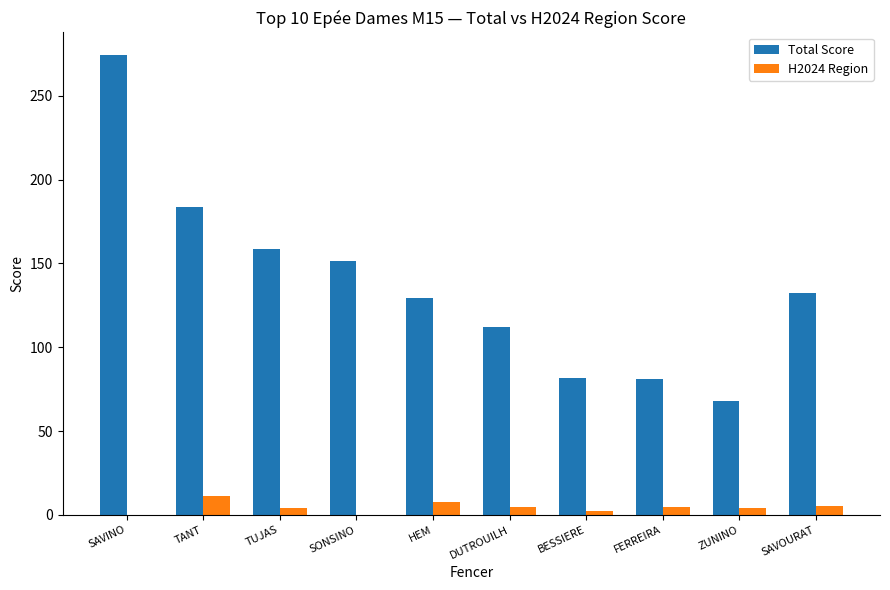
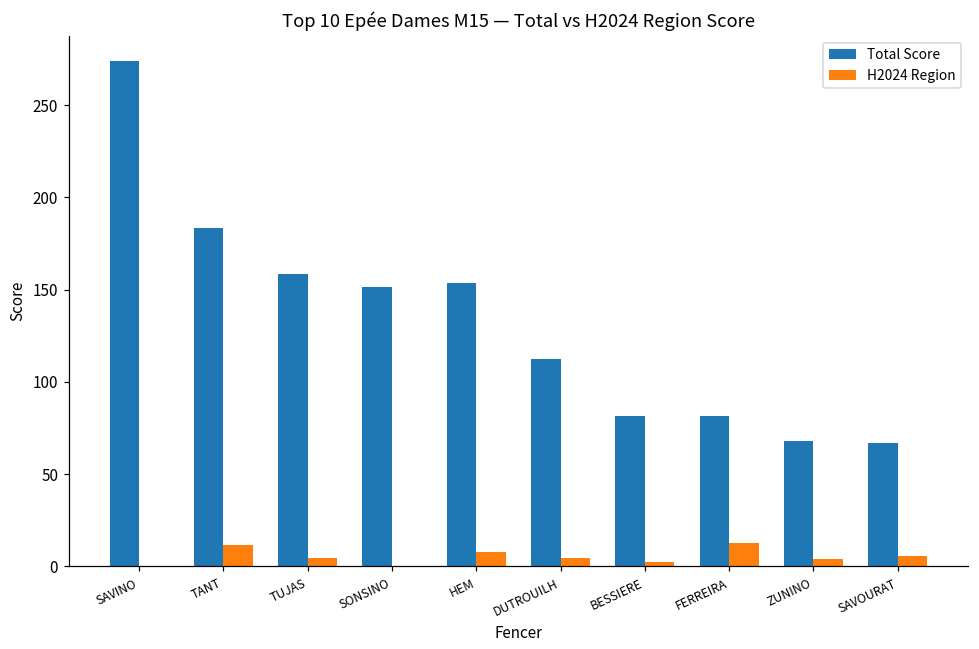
  {
    "Total Score": {
      "SAVINO": 274,
      "TANT": 184,
      "TUJAS": 159,
      "SONSINO": 151,
-     "HEM": 129,
+     "HEM": 154,
      "DUTROUILH": 112,
      "BESSIERE": 82,
      "FERREIRA": 81,
      "ZUNINO": 68,
-     "SAVOURAT": 132
+     "SAVOURAT": 67
    },
    "H2024 Region": {
      "SAVINO": 0,
      "TANT": 11,
      "TUJAS": 4,
      "SONSINO": 0,
      "HEM": 8,
      "DUTROUILH": 5,
      "BESSIERE": 2,
-     "FERREIRA": 5,
+     "FERREIRA": 13,
      "ZUNINO": 4,
      "SAVOURAT": 6
    }
  }
